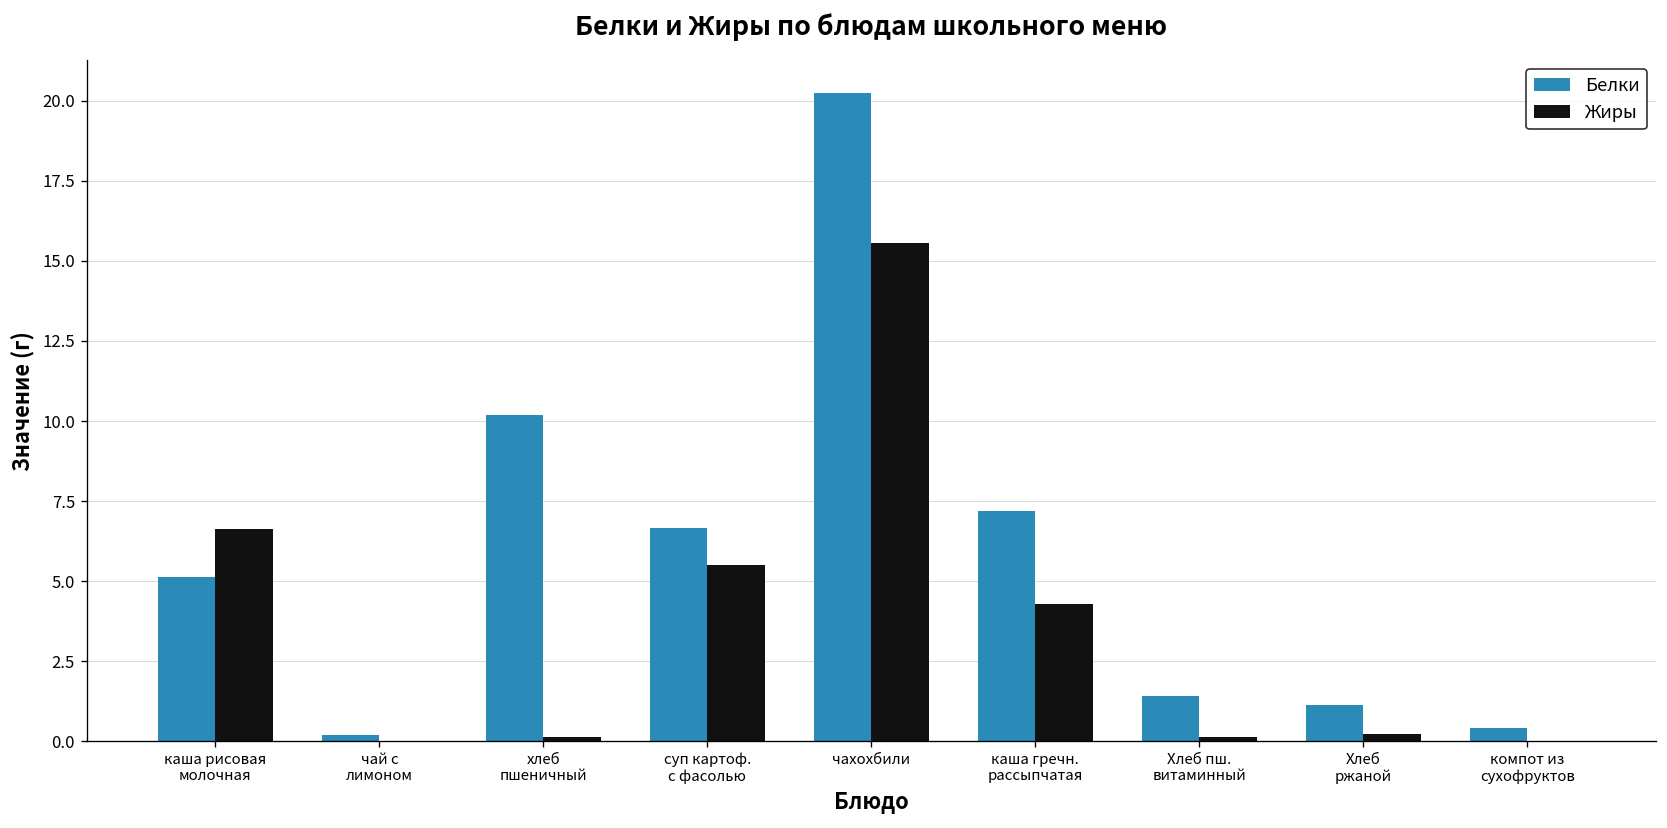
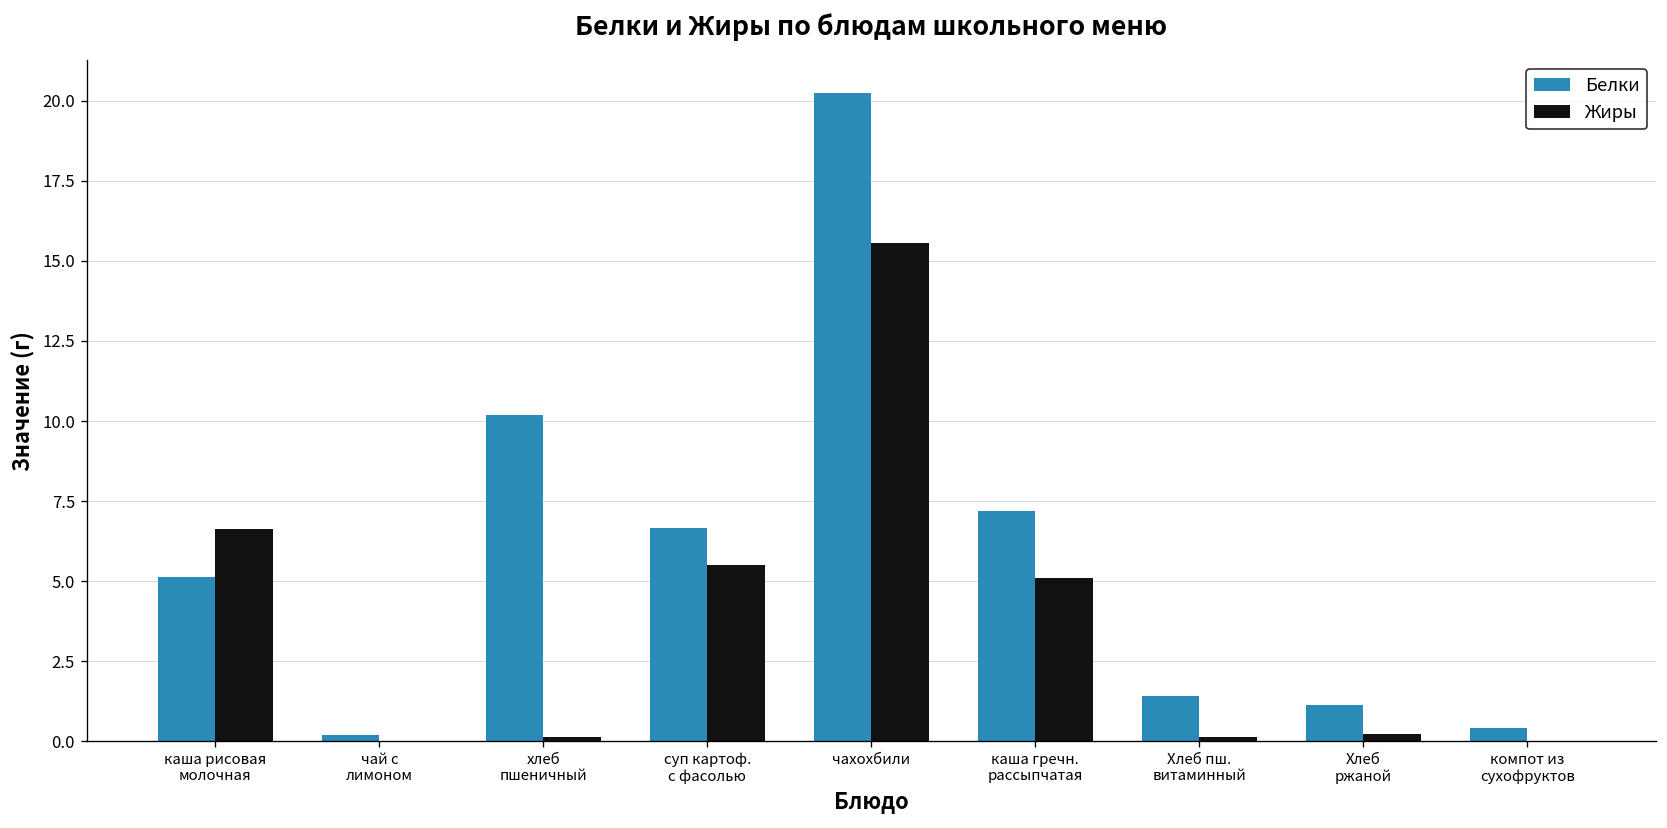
  {
    "Белки": {
      "каша рисовая молочная": 5.1,
      "чай с лимоном": 0.2,
      "хлеб пшеничный": 10.2,
      "суп картоф. с фасолью": 6.7,
      "чахохбили": 20.3,
      "каша гречн. рассыпчатая": 7.2,
      "Хлеб пш. витаминный": 1.4,
      "Хлеб ржаной": 1.1,
      "компот из сухофруктов": 0.4
    },
    "Жиры": {
      "каша рисовая молочная": 6.6,
      "чай с лимоном": 0.0,
      "хлеб пшеничный": 0.1,
      "суп картоф. с фасолью": 5.5,
      "чахохбили": 15.6,
-     "каша гречн. рассыпчатая": 4.3,
+     "каша гречн. рассыпчатая": 5.1,
      "Хлеб пш. витаминный": 0.1,
      "Хлеб ржаной": 0.2,
      "компот из сухофруктов": 0.0
    }
  }
